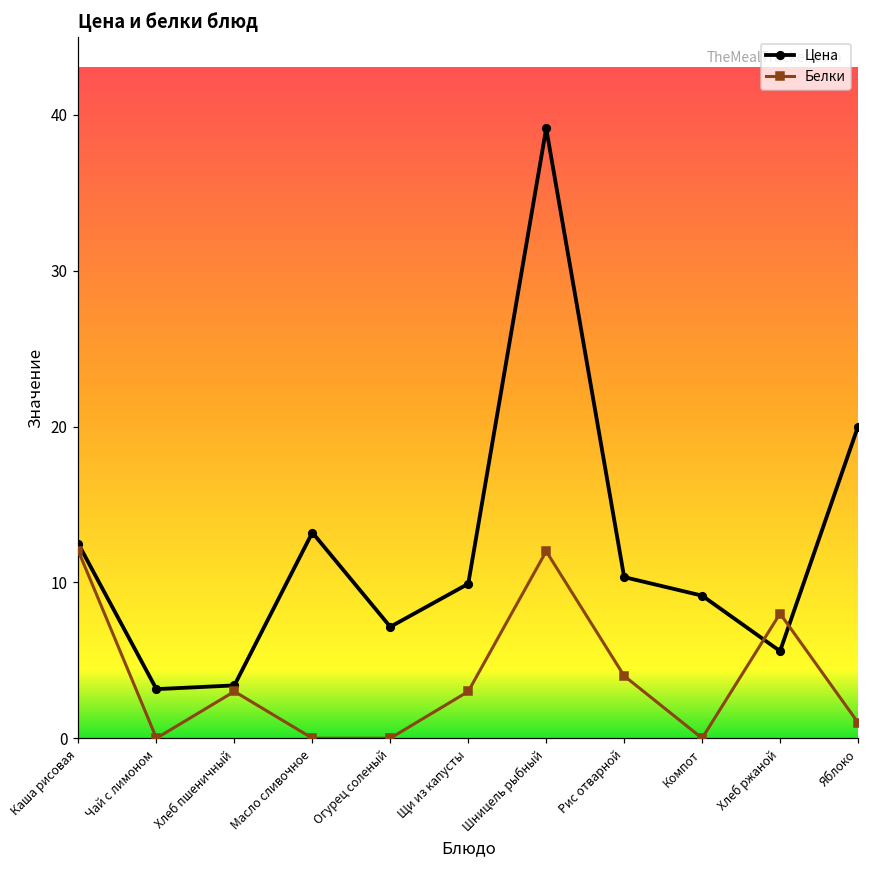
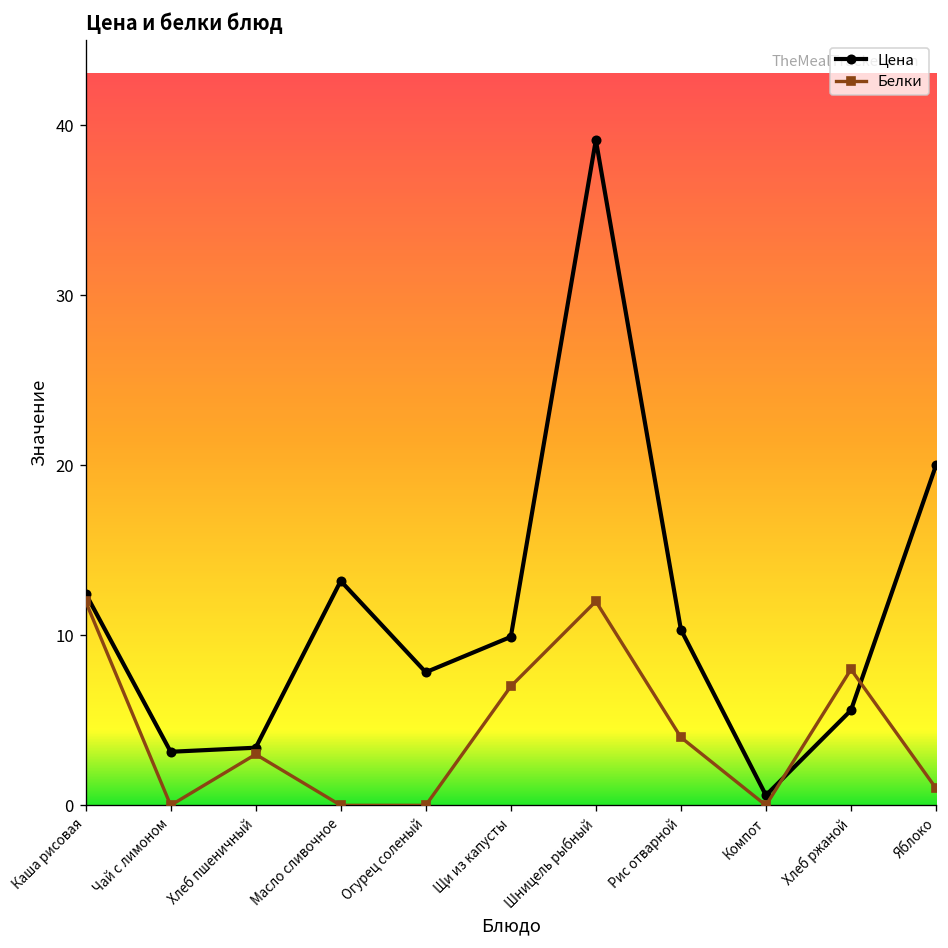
  {
    "Цена": {
      "Каша рисовая": 12.5,
      "Чай с лимоном": 3.2,
      "Хлеб пшеничный": 3.4,
      "Масло сливочное": 13.2,
-     "Огурец соленый": 7.2,
+     "Огурец соленый": 7.8,
      "Щи из капусты": 9.9,
      "Шницель рыбный": 39.1,
      "Рис отварной": 10.3,
-     "Компот": 9.2,
+     "Компот": 0.6,
      "Хлеб ржаной": 5.6,
      "Яблоко": 20.0
    },
    "Белки": {
      "Каша рисовая": 12,
      "Чай с лимоном": 0,
      "Хлеб пшеничный": 3,
      "Масло сливочное": 0,
      "Огурец соленый": 0,
-     "Щи из капусты": 3,
+     "Щи из капусты": 7,
      "Шницель рыбный": 12,
      "Рис отварной": 4,
      "Компот": 0,
      "Хлеб ржаной": 8,
      "Яблоко": 1
    }
  }
